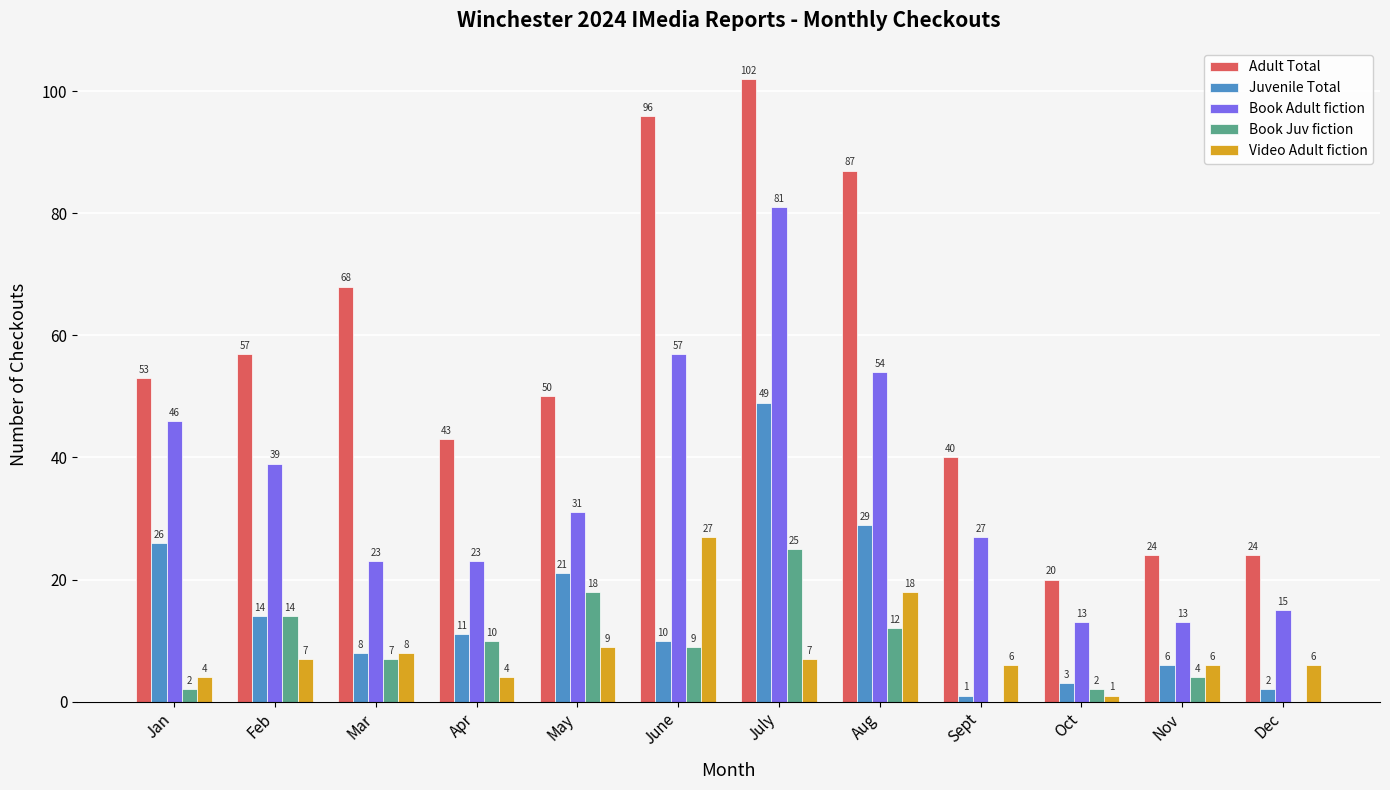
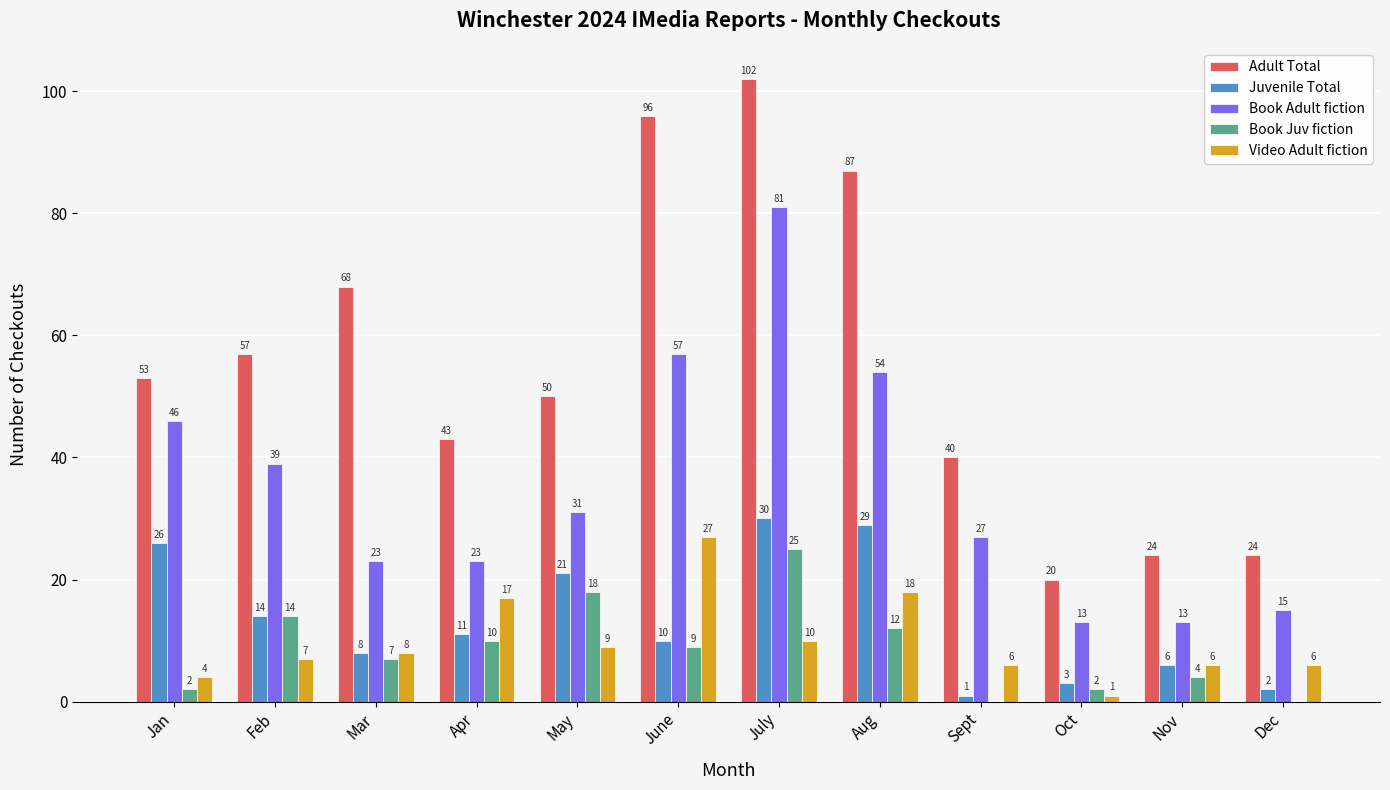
  {
    "Adult Total": {
      "Jan": 53,
      "Feb": 57,
      "Mar": 68,
      "Apr": 43,
      "May": 50,
      "June": 96,
      "July": 102,
      "Aug": 87,
      "Sept": 40,
      "Oct": 20,
      "Nov": 24,
      "Dec": 24
    },
    "Juvenile Total": {
      "Jan": 26,
      "Feb": 14,
      "Mar": 8,
      "Apr": 11,
      "May": 21,
      "June": 10,
-     "July": 49,
+     "July": 30,
      "Aug": 29,
      "Sept": 1,
      "Oct": 3,
      "Nov": 6,
      "Dec": 2
    },
    "Book Adult fiction": {
      "Jan": 46,
      "Feb": 39,
      "Mar": 23,
      "Apr": 23,
      "May": 31,
      "June": 57,
      "July": 81,
      "Aug": 54,
      "Sept": 27,
      "Oct": 13,
      "Nov": 13,
      "Dec": 15
    },
    "Book Juv fiction": {
      "Jan": 2,
      "Feb": 14,
      "Mar": 7,
      "Apr": 10,
      "May": 18,
      "June": 9,
      "July": 25,
      "Aug": 12,
      "Oct": 2,
      "Nov": 4
    },
    "Video Adult fiction": {
      "Jan": 4,
      "Feb": 7,
      "Mar": 8,
-     "Apr": 4,
+     "Apr": 17,
      "May": 9,
      "June": 27,
-     "July": 7,
+     "July": 10,
      "Aug": 18,
      "Sept": 6,
      "Oct": 1,
      "Nov": 6,
      "Dec": 6
    }
  }
